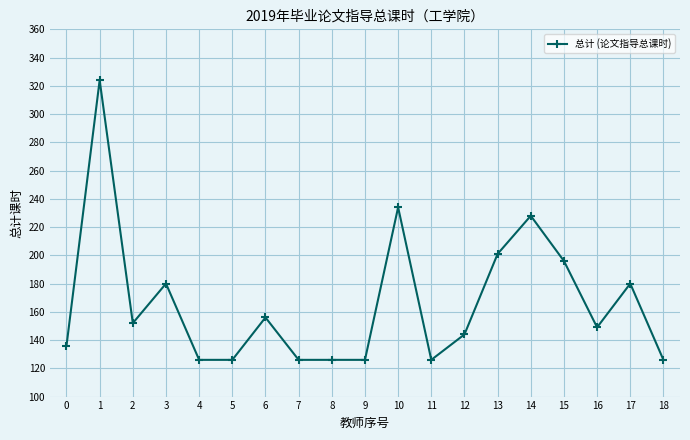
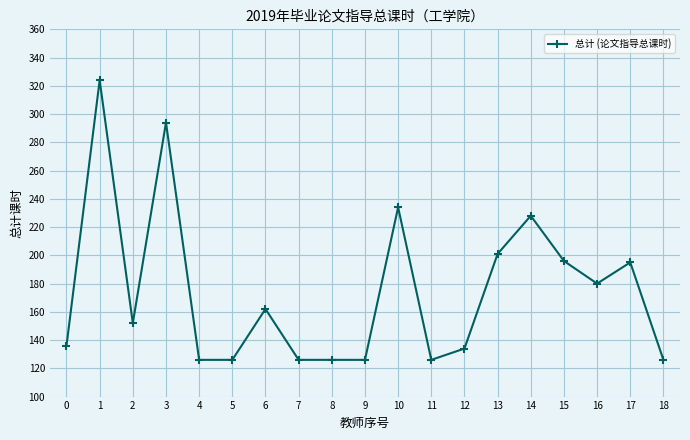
  {
    "0": 136,
    "1": 324,
    "2": 152,
-   "3": 180,
+   "3": 294,
    "4": 126,
    "5": 126,
-   "6": 156,
+   "6": 162,
    "7": 126,
    "8": 126,
    "9": 126,
    "10": 234,
    "11": 126,
-   "12": 144,
+   "12": 134,
    "13": 201,
    "14": 228,
    "15": 196,
-   "16": 149,
-   "17": 180,
+   "16": 180,
+   "17": 195,
    "18": 126
  }
